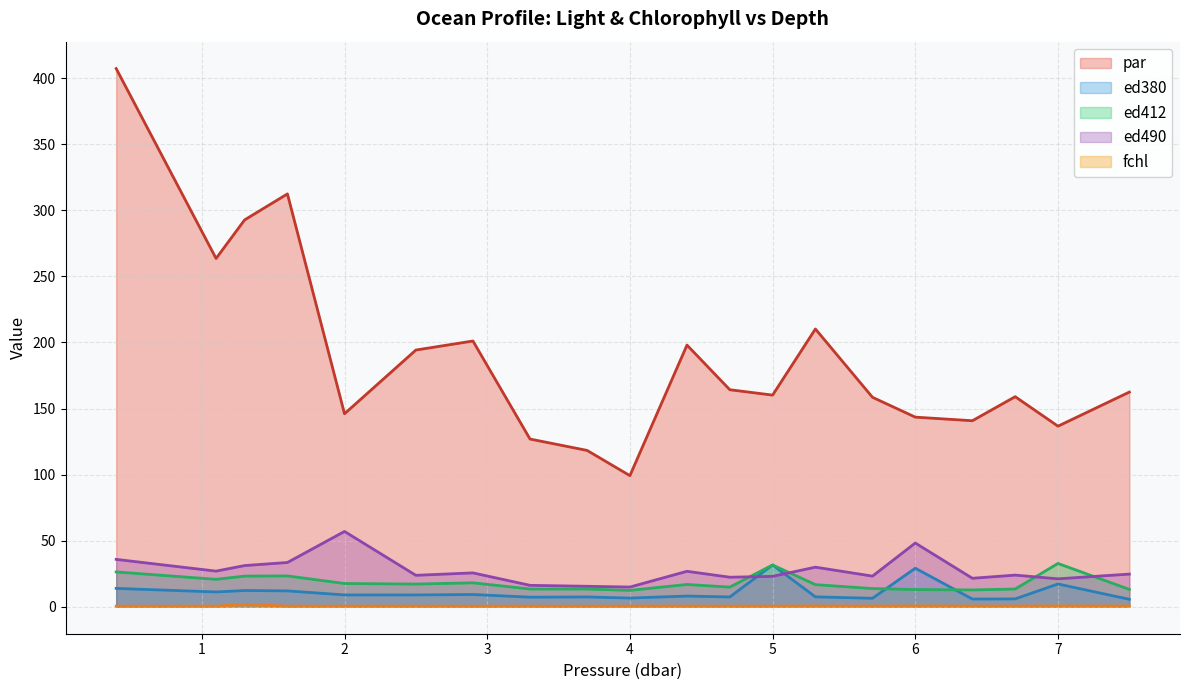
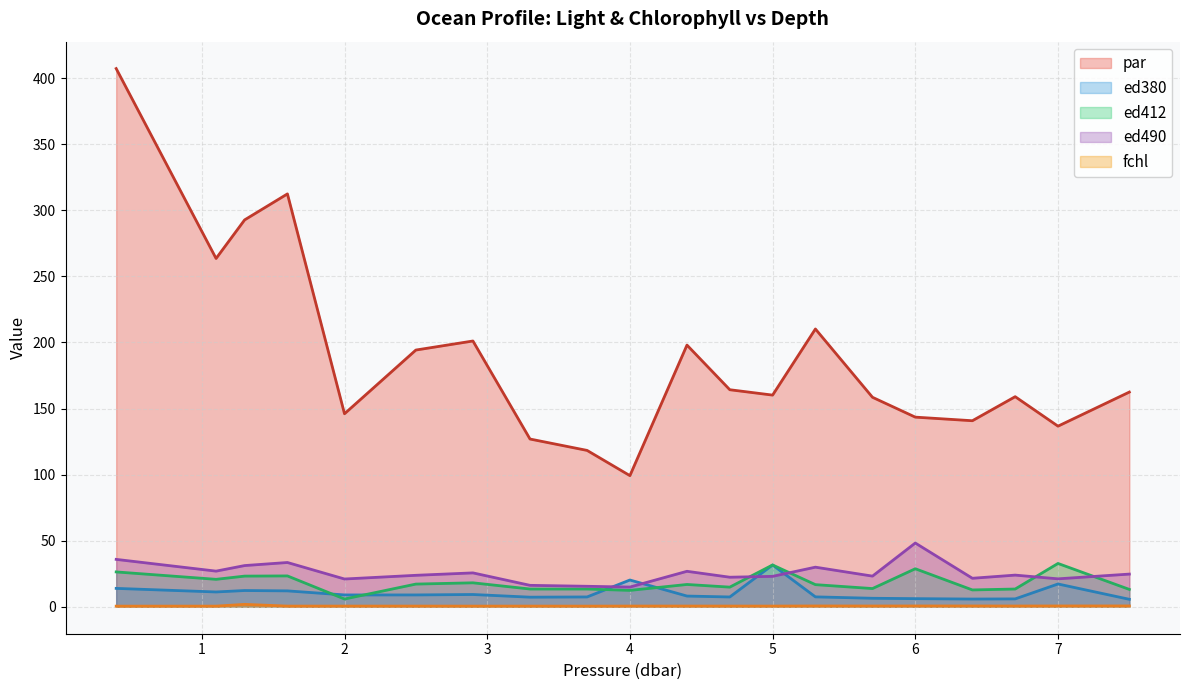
  {
    "ed380": {
      "2": 9,
-     "4": 7,
-     "6": 29,
+     "4": 20,
+     "6": 6,
      "7": 17
    },
    "ed412": {
-     "2": 18,
+     "2": 6,
      "4": 12,
-     "6": 13,
+     "6": 29,
      "7": 33
    },
    "ed490": {
-     "2": 57,
+     "2": 21,
      "4": 15,
      "5": 23,
      "6": 48,
      "7": 21
    }
  }
